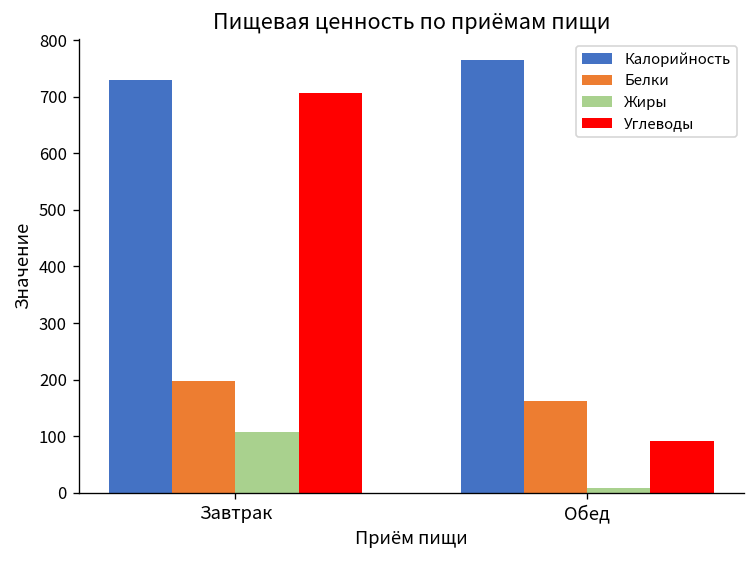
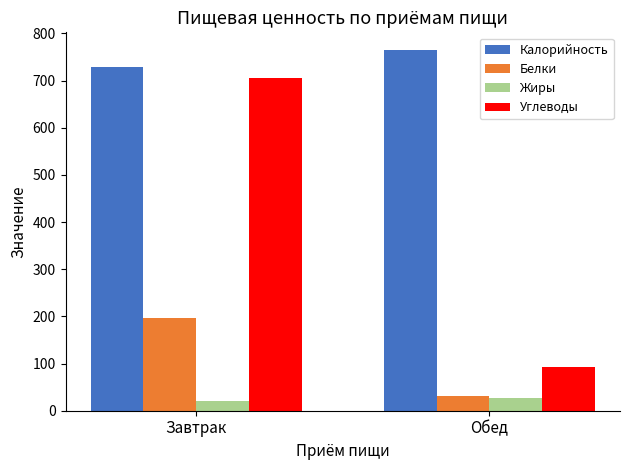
  {
    "Калорийность": {
      "Завтрак": 730,
      "Обед": 760
    },
    "Белки": {
      "Завтрак": 200,
-     "Обед": 160
+     "Обед": 30
    },
    "Жиры": {
-     "Завтрак": 110,
-     "Обед": 10
+     "Завтрак": 20,
+     "Обед": 30
    },
    "Углеводы": {
      "Завтрак": 710,
      "Обед": 90
    }
  }
